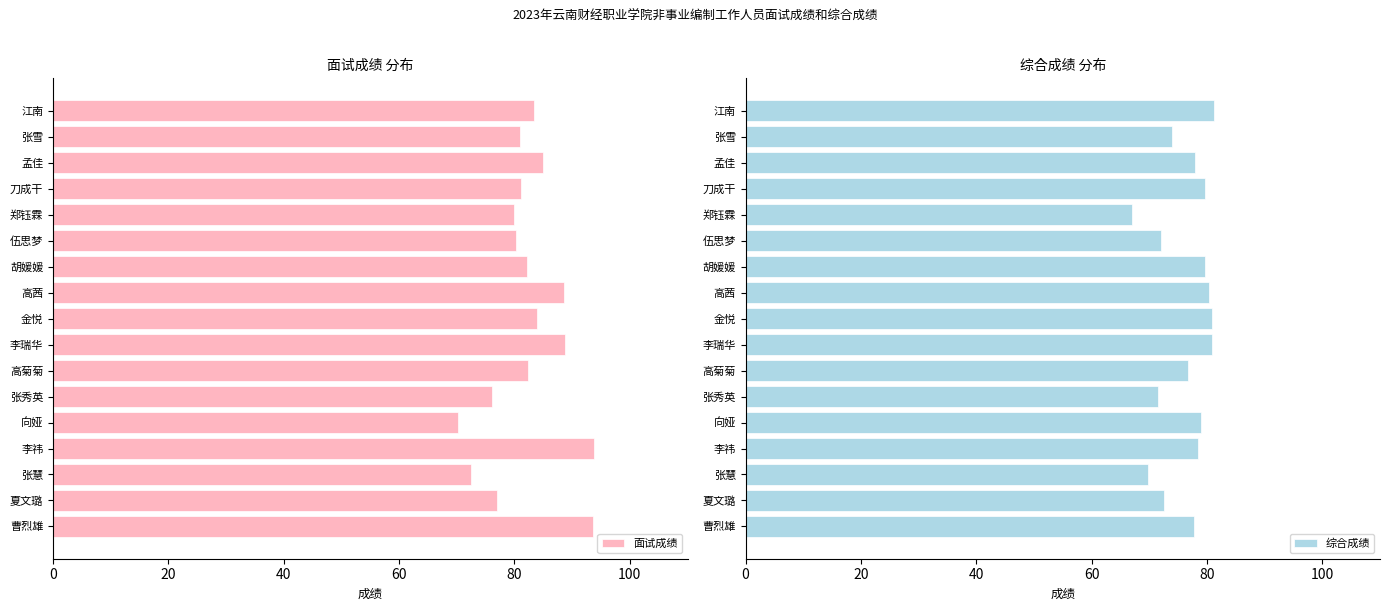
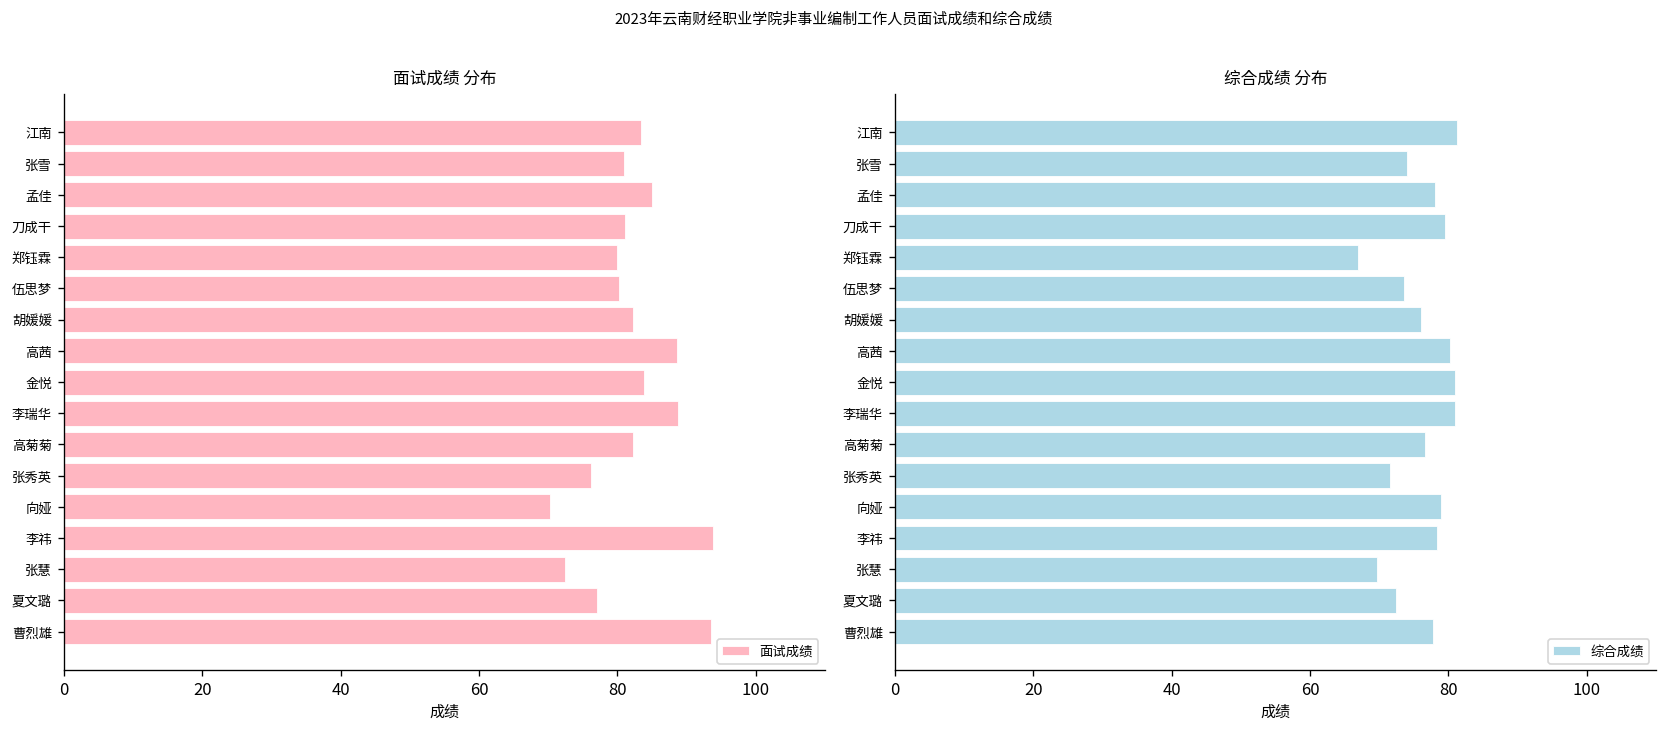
  {
    "面试成绩 分布": {
      "江南": 83,
      "张雪": 81,
      "孟佳": 85,
      "刀成干": 81,
      "郑钰霖": 80,
      "伍思梦": 80,
      "胡媛媛": 82,
      "高茜": 89,
      "金悦": 84,
      "李瑞华": 89,
      "高菊菊": 82,
      "张秀英": 76,
      "向娅": 70,
      "李祎": 94,
      "张慧": 73,
      "夏文璐": 77,
      "曹烈雄": 94
    },
    "综合成绩 分布": {
      "江南": 81,
      "张雪": 74,
      "孟佳": 78,
      "刀成干": 80,
      "郑钰霖": 67,
-     "伍思梦": 72,
-     "胡媛媛": 80,
+     "伍思梦": 74,
+     "胡媛媛": 76,
      "高茜": 80,
      "金悦": 81,
      "李瑞华": 81,
      "高菊菊": 77,
      "张秀英": 72,
      "向娅": 79,
      "李祎": 78,
      "张慧": 70,
      "夏文璐": 73,
      "曹烈雄": 78
    }
  }
